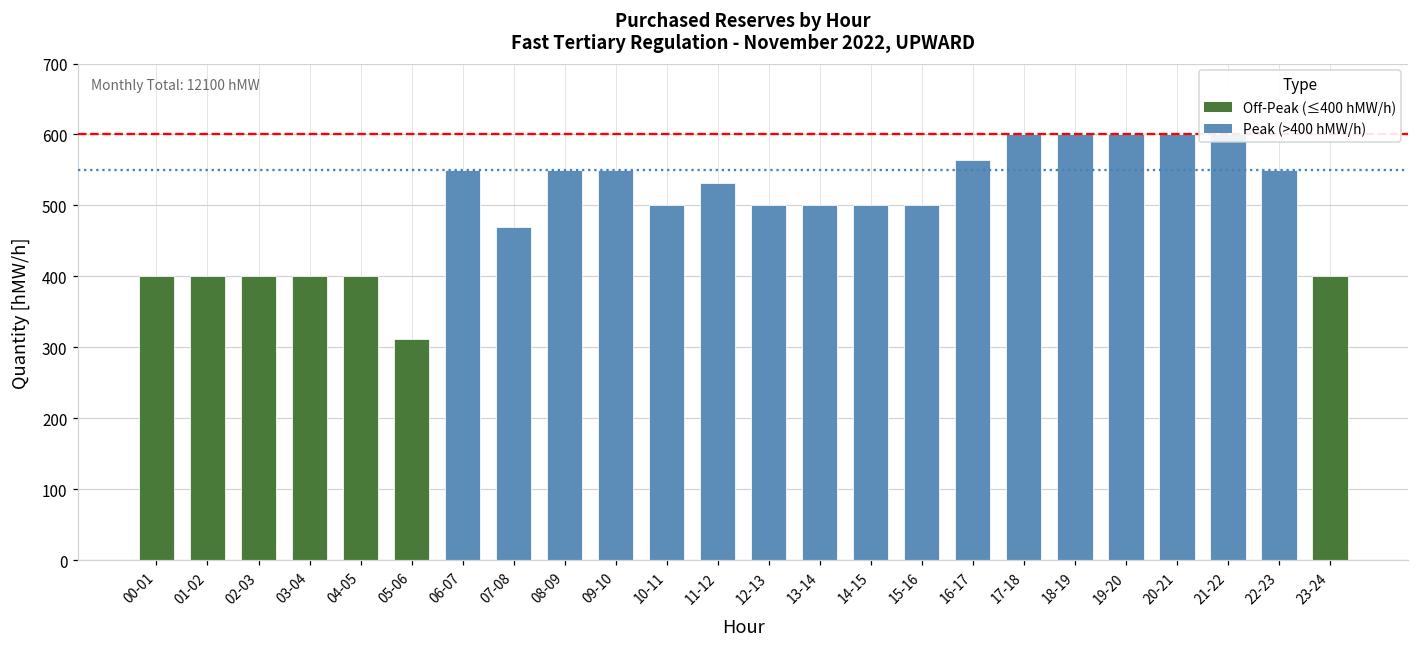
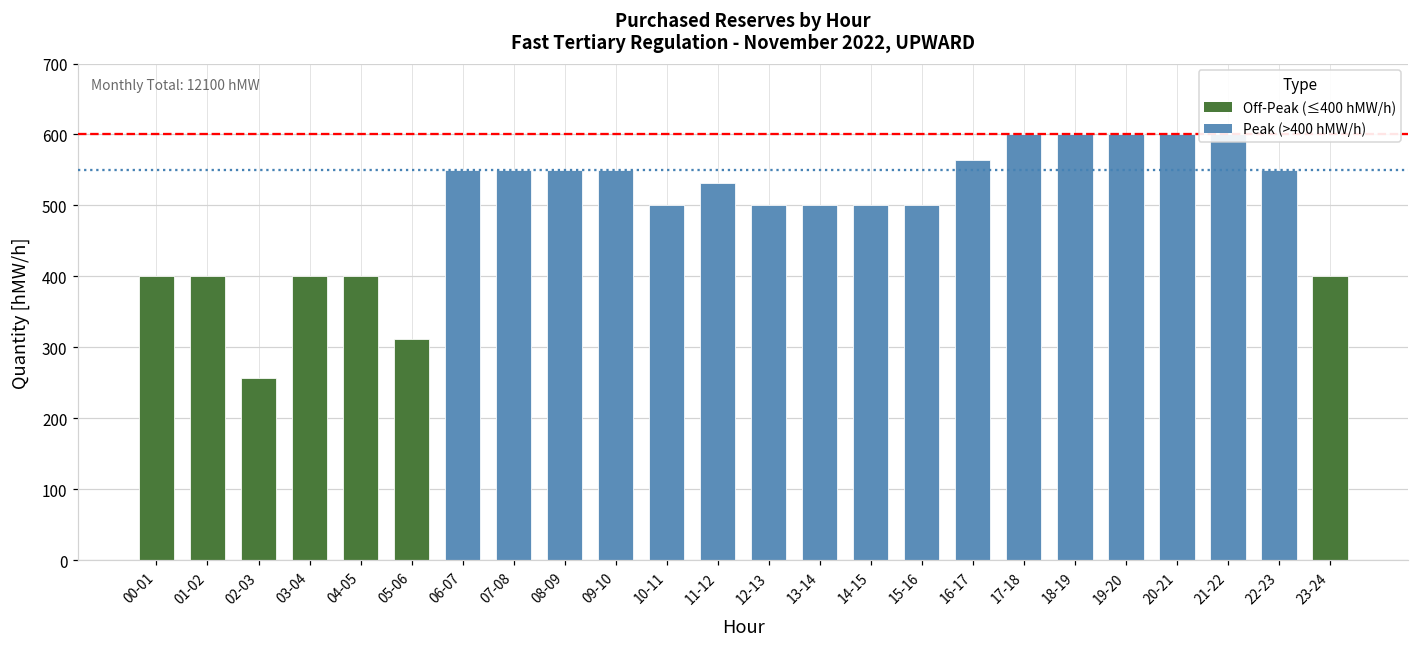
  {
    "00-01": 400,
    "01-02": 400,
-   "02-03": 400,
+   "02-03": 260,
    "03-04": 400,
    "04-05": 400,
    "05-06": 310,
    "06-07": 550,
-   "07-08": 470,
+   "07-08": 550,
    "08-09": 550,
    "09-10": 550,
    "10-11": 500,
    "11-12": 530,
    "12-13": 500,
    "13-14": 500,
    "14-15": 500,
    "15-16": 500,
    "16-17": 560,
    "17-18": 600,
    "18-19": 600,
    "19-20": 600,
    "20-21": 600,
    "22-23": 550,
    "23-24": 400
  }
